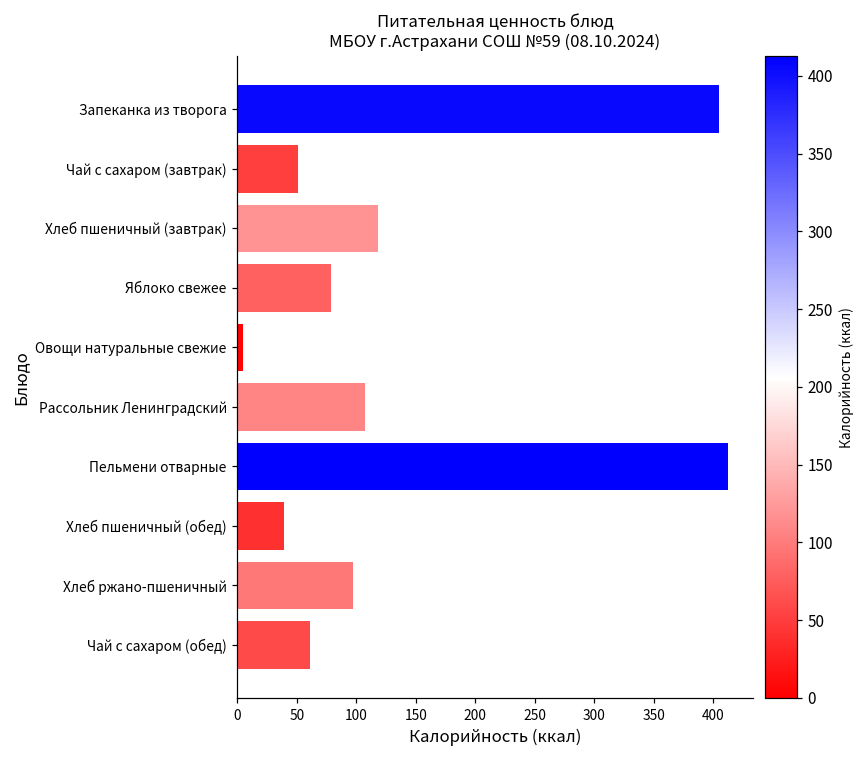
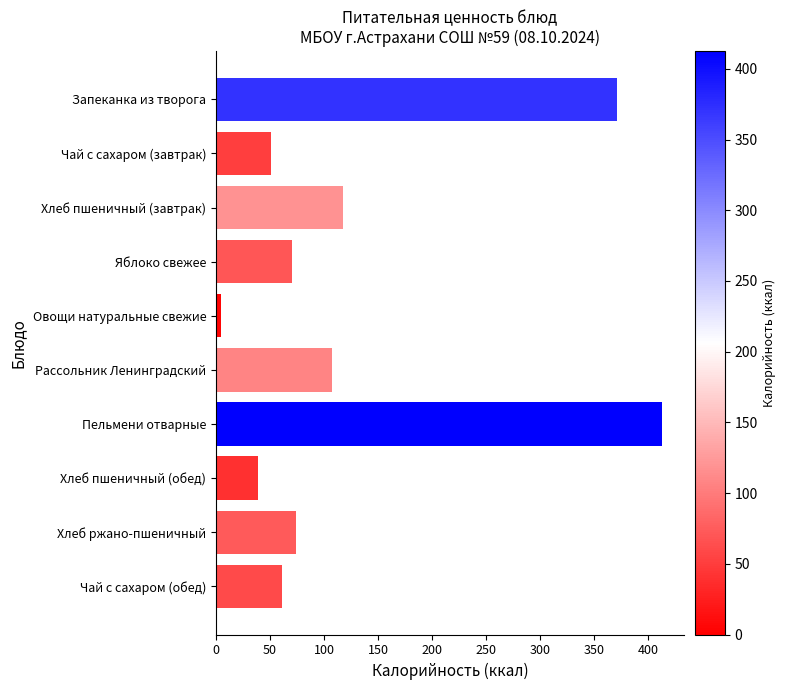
  {
-   "Запеканка из творога": 405,
+   "Запеканка из творога": 371,
    "Чай с сахаром (завтрак)": 51,
    "Хлеб пшеничный (завтрак)": 118,
-   "Яблоко свежее": 79,
+   "Яблоко свежее": 71,
    "Овощи натуральные свежие": 4,
    "Рассольник Ленинградский": 107,
    "Пельмени отварные": 413,
    "Хлеб пшеничный (обед)": 39,
-   "Хлеб ржано-пшеничный": 97,
+   "Хлеб ржано-пшеничный": 74,
    "Чай с сахаром (обед)": 61
  }
